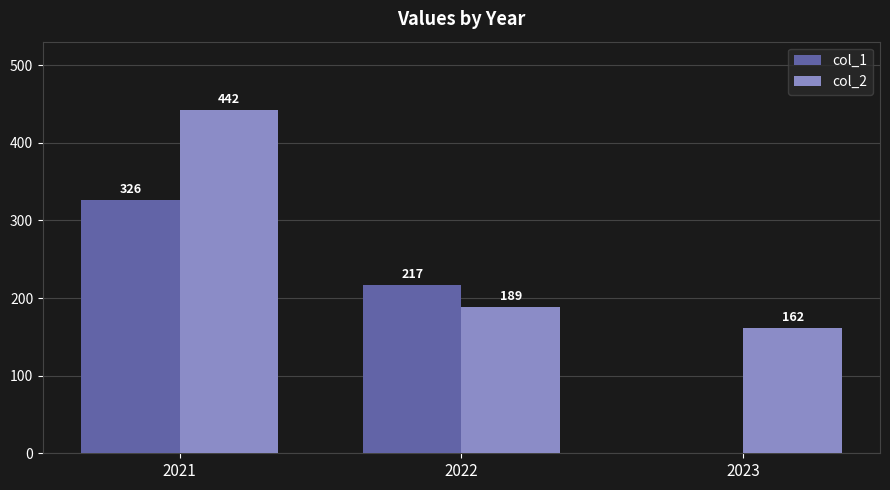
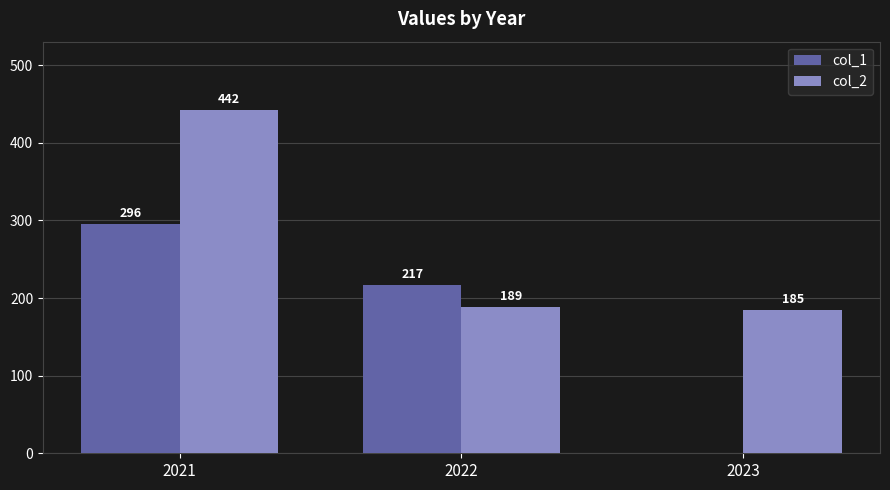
  {
    "col_1": {
-     "2021": 326,
+     "2021": 296,
      "2022": 217
    },
    "col_2": {
      "2021": 442,
      "2022": 189,
-     "2023": 162
+     "2023": 185
    }
  }
